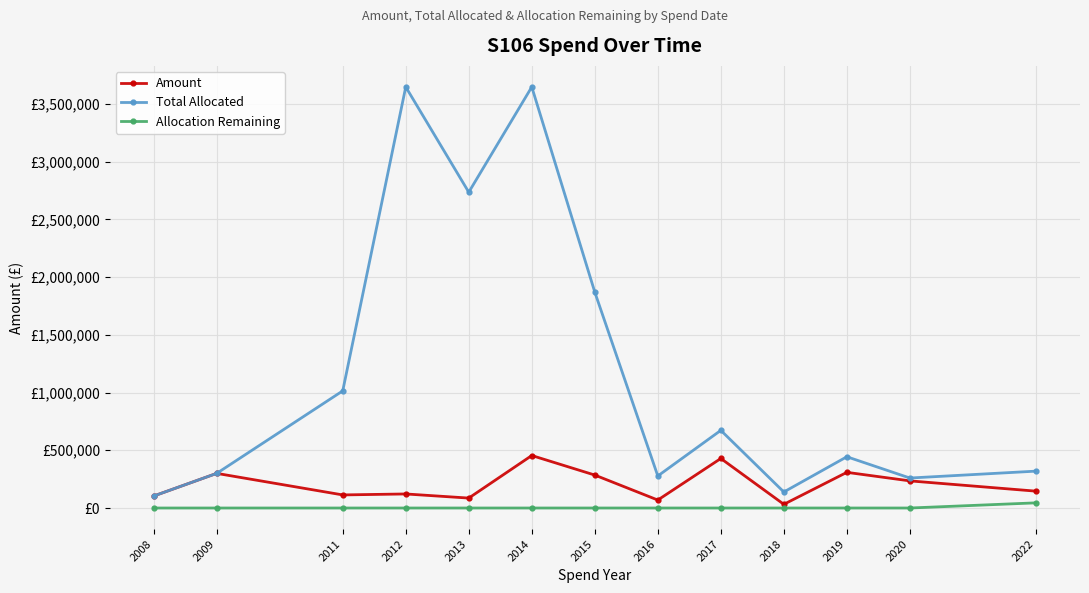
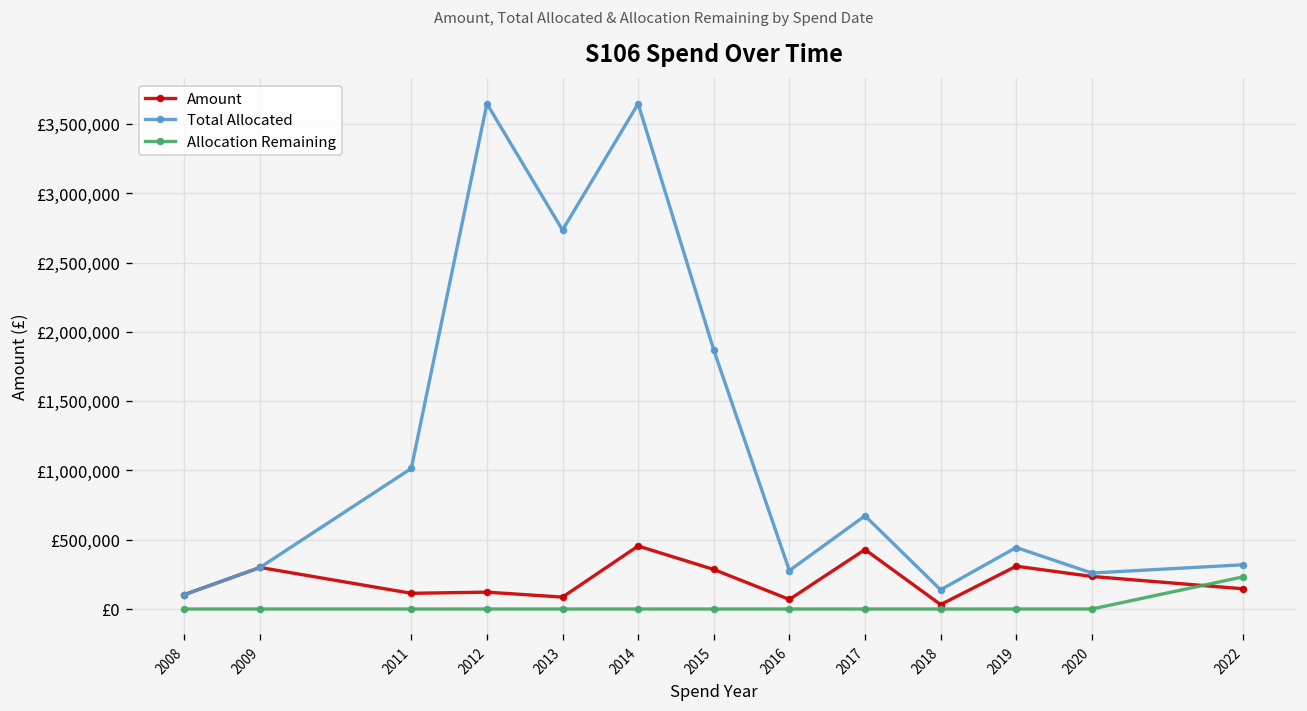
  {
    "Amount": {
      "2011": "£110,000",
      "2012": "£120,000",
      "2013": "£90,000",
      "2014": "£450,000",
      "2015": "£290,000",
      "2016": "£70,000",
      "2017": "£430,000",
      "2018": "£30,000",
      "2019": "£310,000",
      "2020": "£240,000",
      "2022": "£150,000"
    },
    "Total Allocated": {
      "2011": "£1,010,000",
      "2012": "£3,650,000",
      "2013": "£2,740,000",
      "2014": "£3,650,000",
      "2015": "£1,870,000",
      "2016": "£280,000",
      "2017": "£670,000",
      "2018": "£140,000",
      "2019": "£440,000",
      "2020": "£260,000",
      "2022": "£320,000"
    },
    "Allocation Remaining": {
      "2008": "£0",
      "2009": "£0",
      "2011": "£0",
      "2012": "£0",
      "2013": "£0",
      "2014": "£0",
      "2015": "£0",
      "2016": "£0",
      "2017": "£0",
      "2018": "£0",
      "2019": "£0",
      "2020": "£0",
-     "2022": "£40,000"
+     "2022": "£230,000"
    }
  }
